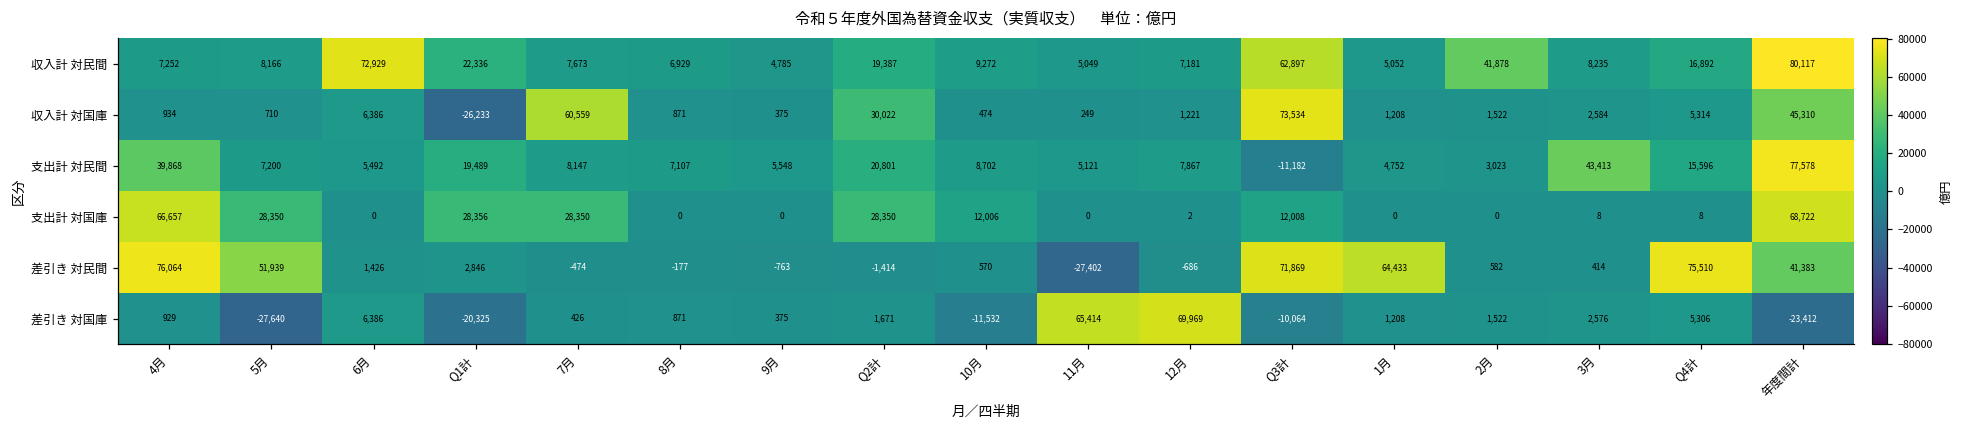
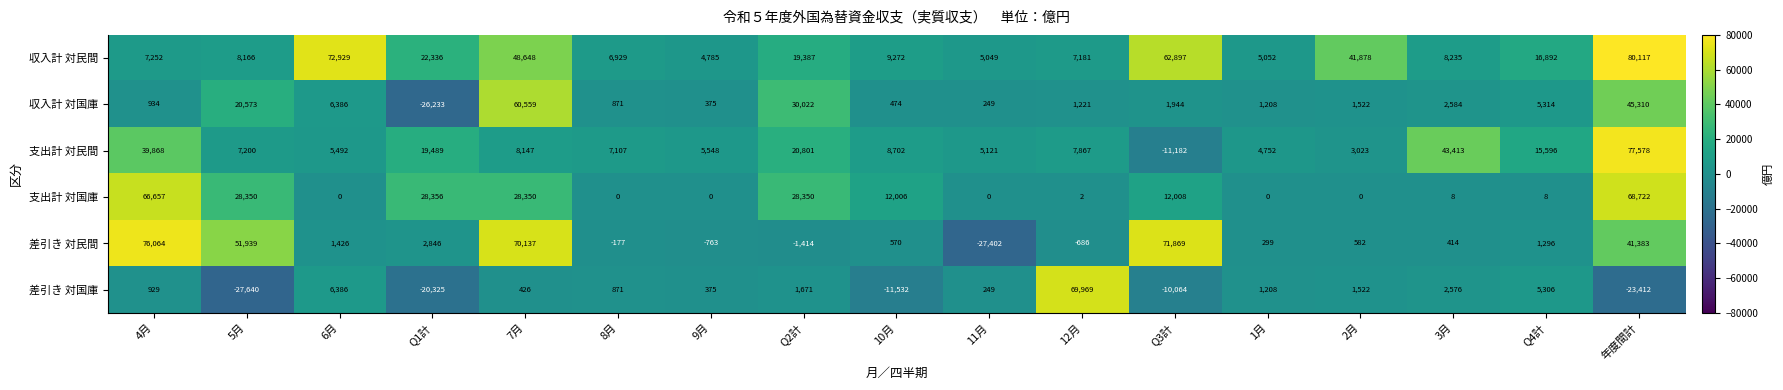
  {
    "収入計 対民間": {
      "4月": "7,252",
      "5月": "8,166",
      "6月": "72,929",
      "Q1計": "22,336",
-     "7月": "7,673",
+     "7月": "48,648",
      "8月": "6,929",
      "9月": "4,785",
      "Q2計": "19,387",
      "10月": "9,272",
      "11月": "5,049",
      "12月": "7,181",
      "Q3計": "62,897",
      "1月": "5,052",
      "2月": "41,878",
      "3月": "8,235",
      "Q4計": "16,892",
      "年度間計": "80,117"
    },
    "収入計 対国庫": {
      "4月": "934",
-     "5月": "710",
+     "5月": "20,573",
      "6月": "6,386",
      "Q1計": "-26,233",
      "7月": "60,559",
      "8月": "871",
      "9月": "375",
      "Q2計": "30,022",
      "10月": "474",
      "11月": "249",
      "12月": "1,221",
-     "Q3計": "73,534",
+     "Q3計": "1,944",
      "1月": "1,208",
      "2月": "1,522",
      "3月": "2,584",
      "Q4計": "5,314",
      "年度間計": "45,310"
    },
    "支出計 対民間": {
      "4月": "39,868",
      "5月": "7,200",
      "6月": "5,492",
      "Q1計": "19,489",
      "7月": "8,147",
      "8月": "7,107",
      "9月": "5,548",
      "Q2計": "20,801",
      "10月": "8,702",
      "11月": "5,121",
      "12月": "7,867",
      "Q3計": "-11,182",
      "1月": "4,752",
      "2月": "3,023",
      "3月": "43,413",
      "Q4計": "15,596",
      "年度間計": "77,578"
    },
    "支出計 対国庫": {
      "4月": "66,657",
      "5月": "28,350",
      "6月": "0",
      "Q1計": "28,356",
      "7月": "28,350",
      "8月": "0",
      "9月": "0",
      "Q2計": "28,350",
      "10月": "12,006",
      "11月": "0",
      "12月": "2",
      "Q3計": "12,008",
      "1月": "0",
      "2月": "0",
      "3月": "8",
      "Q4計": "8",
      "年度間計": "68,722"
    },
    "差引き 対民間": {
      "4月": "76,064",
      "5月": "51,939",
      "6月": "1,426",
      "Q1計": "2,846",
-     "7月": "-474",
+     "7月": "70,137",
      "8月": "-177",
      "9月": "-763",
      "Q2計": "-1,414",
      "10月": "570",
      "11月": "-27,402",
      "12月": "-686",
      "Q3計": "71,869",
-     "1月": "64,433",
+     "1月": "299",
      "2月": "582",
      "3月": "414",
-     "Q4計": "75,510",
+     "Q4計": "1,296",
      "年度間計": "41,383"
    },
    "差引き 対国庫": {
      "4月": "929",
      "5月": "-27,640",
      "6月": "6,386",
      "Q1計": "-20,325",
      "7月": "426",
      "8月": "871",
      "9月": "375",
      "Q2計": "1,671",
      "10月": "-11,532",
-     "11月": "65,414",
+     "11月": "249",
      "12月": "69,969",
      "Q3計": "-10,064",
      "1月": "1,208",
      "2月": "1,522",
      "3月": "2,576",
      "Q4計": "5,306",
      "年度間計": "-23,412"
    }
  }
